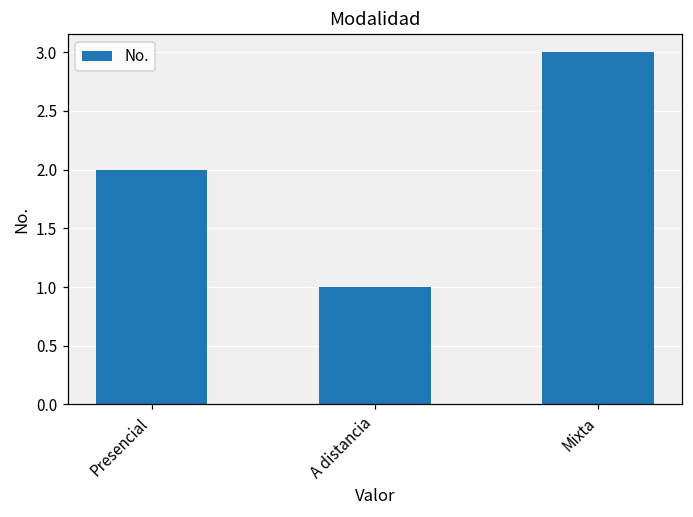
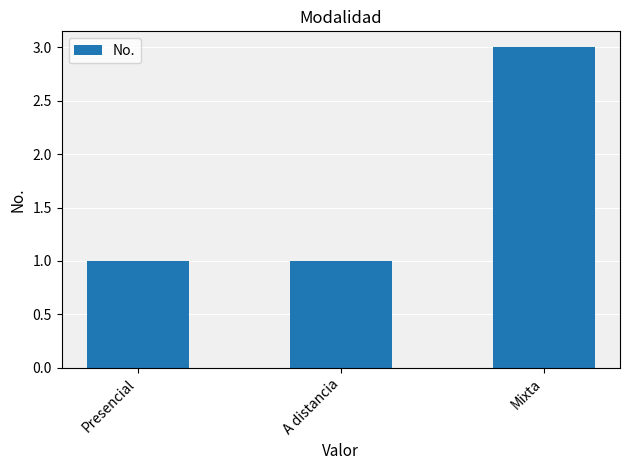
  {
-   "Presencial": 2,
+   "Presencial": 1,
    "A distancia": 1,
    "Mixta": 3
  }
